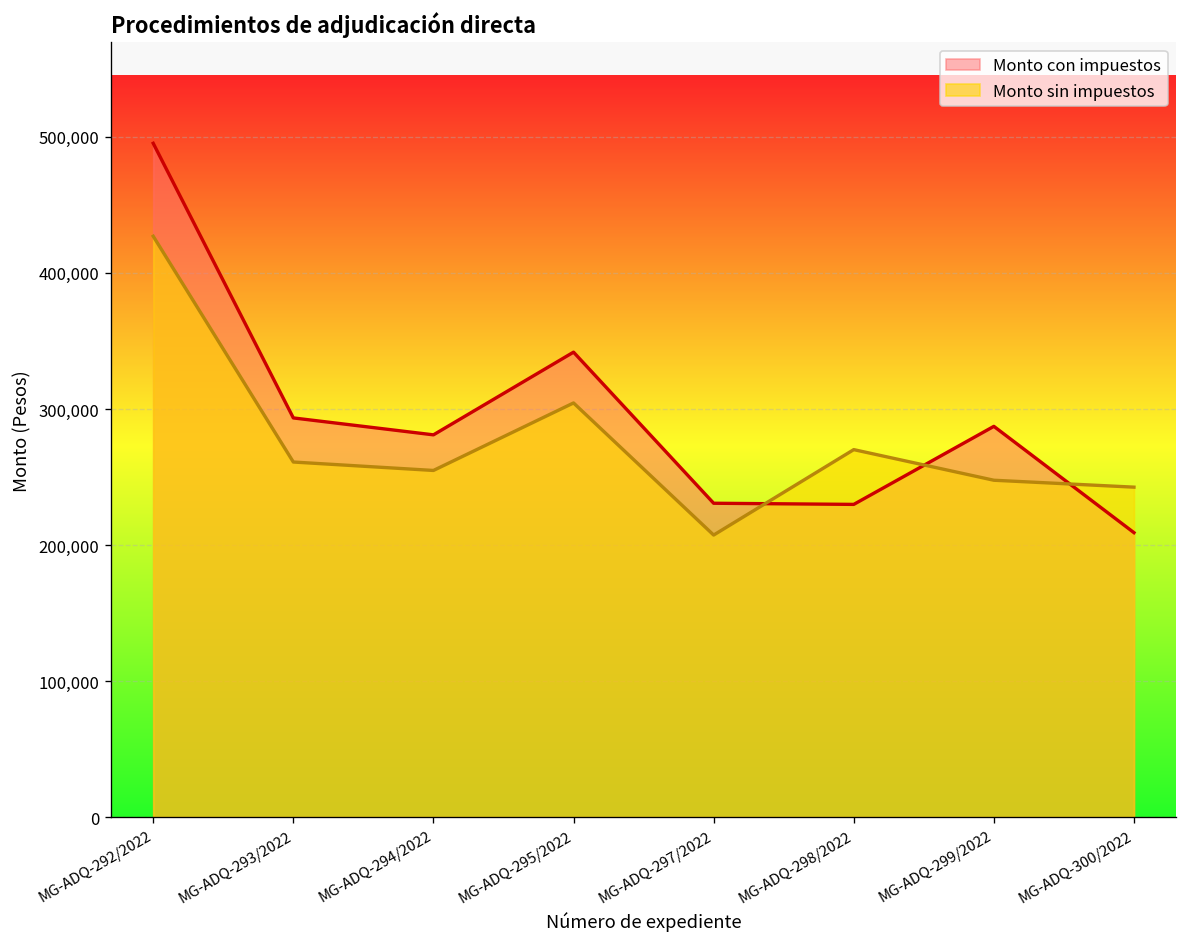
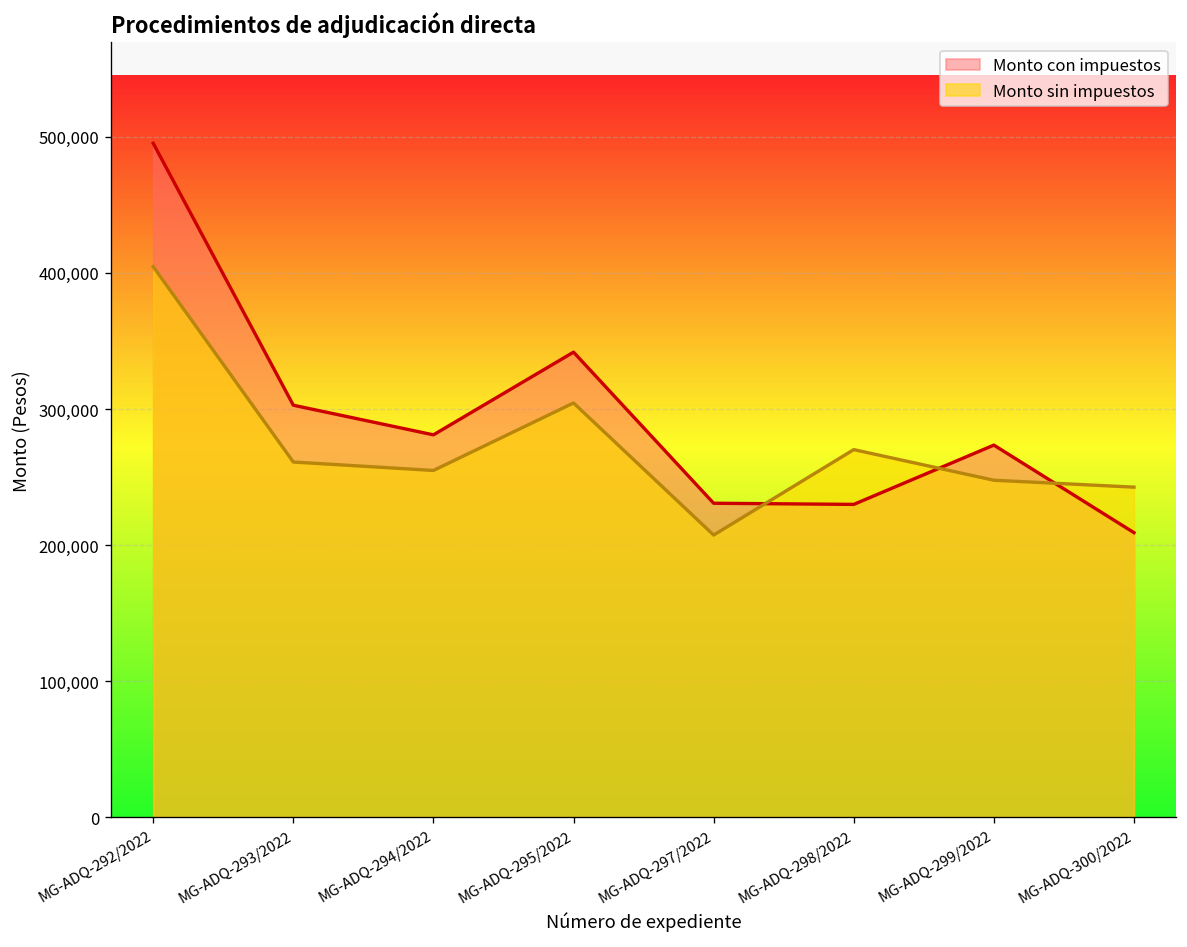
  {
    "Monto con impuestos": {
      "MG-ADQ-292/2022": "495,000",
-     "MG-ADQ-293/2022": "293,000",
+     "MG-ADQ-293/2022": "303,000",
      "MG-ADQ-294/2022": "281,000",
      "MG-ADQ-295/2022": "342,000",
      "MG-ADQ-297/2022": "231,000",
      "MG-ADQ-298/2022": "230,000",
-     "MG-ADQ-299/2022": "287,000",
+     "MG-ADQ-299/2022": "273,000",
      "MG-ADQ-300/2022": "209,000"
    },
    "Monto sin impuestos": {
-     "MG-ADQ-292/2022": "427,000",
+     "MG-ADQ-292/2022": "405,000",
      "MG-ADQ-293/2022": "261,000",
      "MG-ADQ-294/2022": "255,000",
      "MG-ADQ-295/2022": "304,000",
      "MG-ADQ-297/2022": "207,000",
      "MG-ADQ-298/2022": "270,000",
      "MG-ADQ-299/2022": "248,000",
      "MG-ADQ-300/2022": "243,000"
    }
  }
